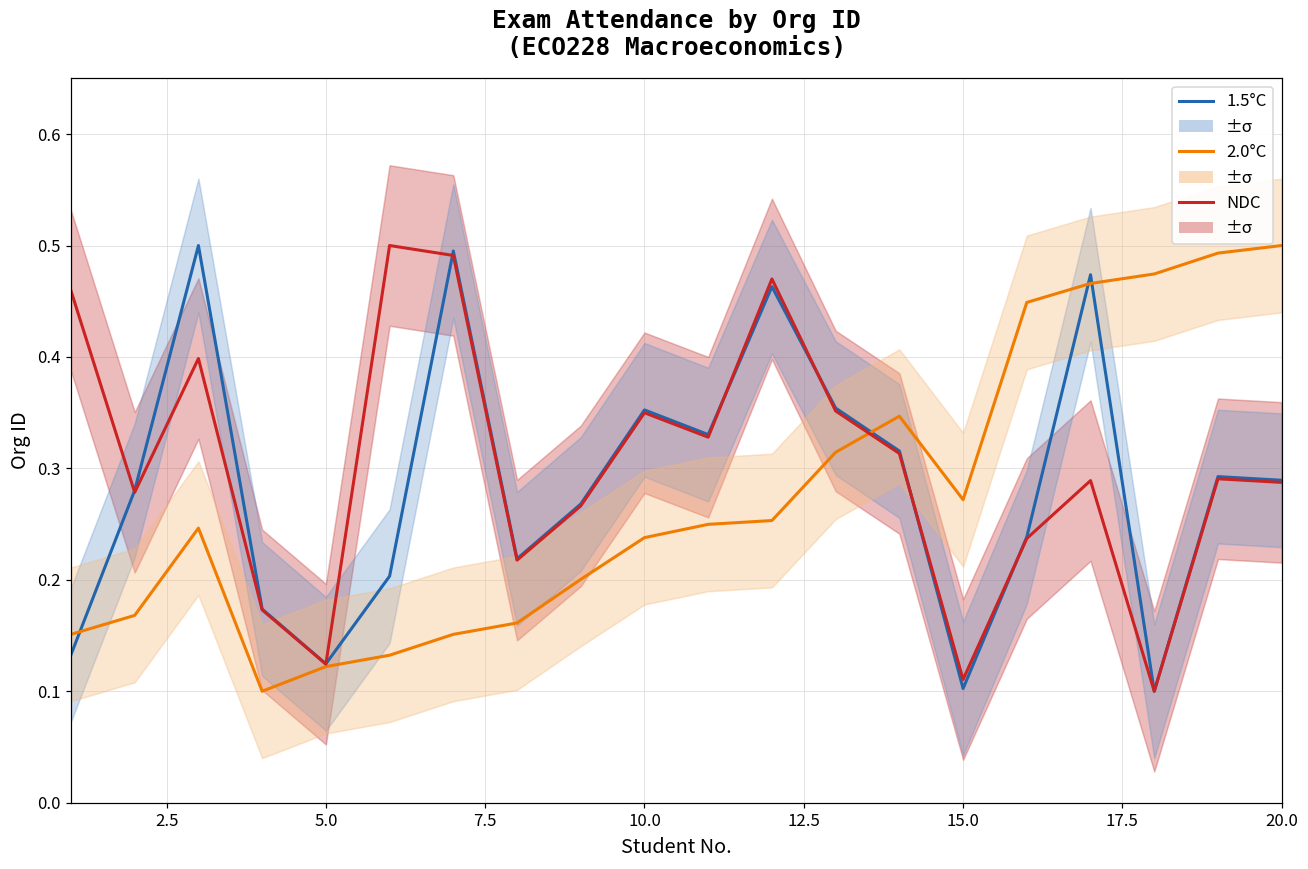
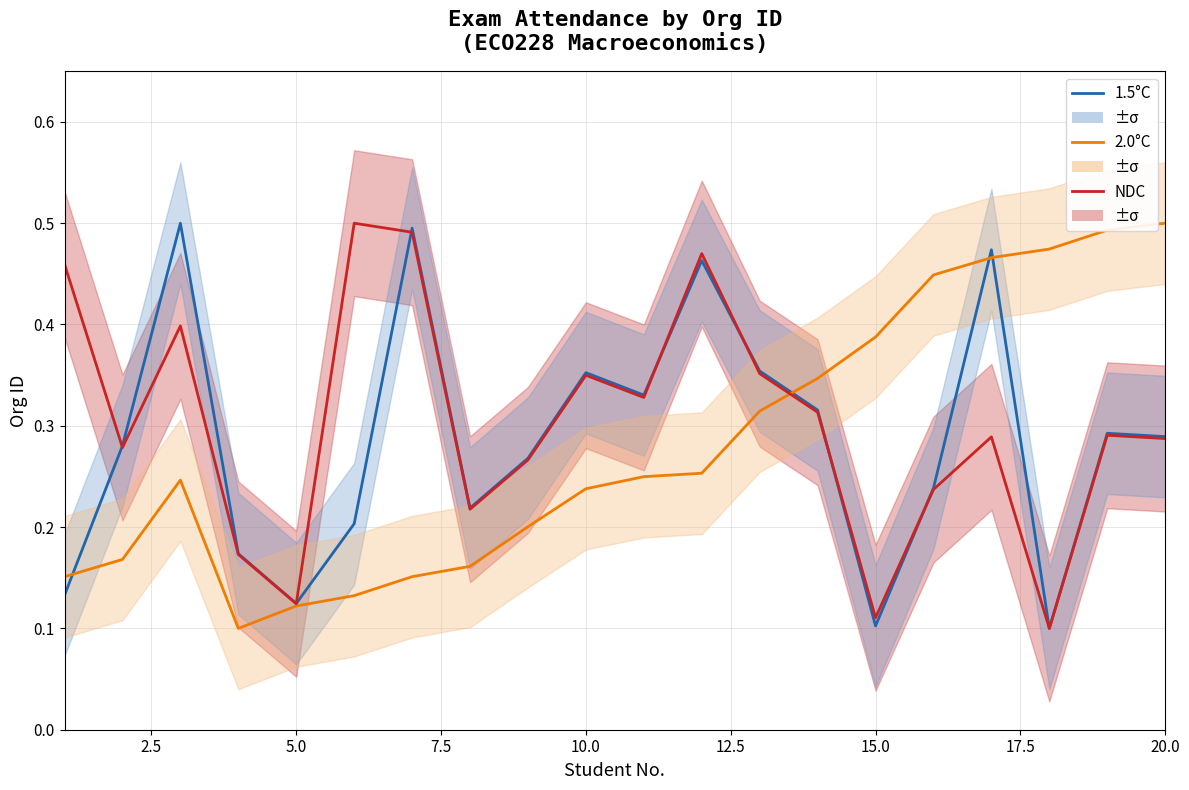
  {
    "1.5°C": {
      "10.0": 0.352,
      "15.0": 0.102
    },
    "2.0°C": {
      "10.0": 0.238,
-     "15.0": 0.272,
+     "15.0": 0.388,
      "20.0": 0.500
    }
  }
